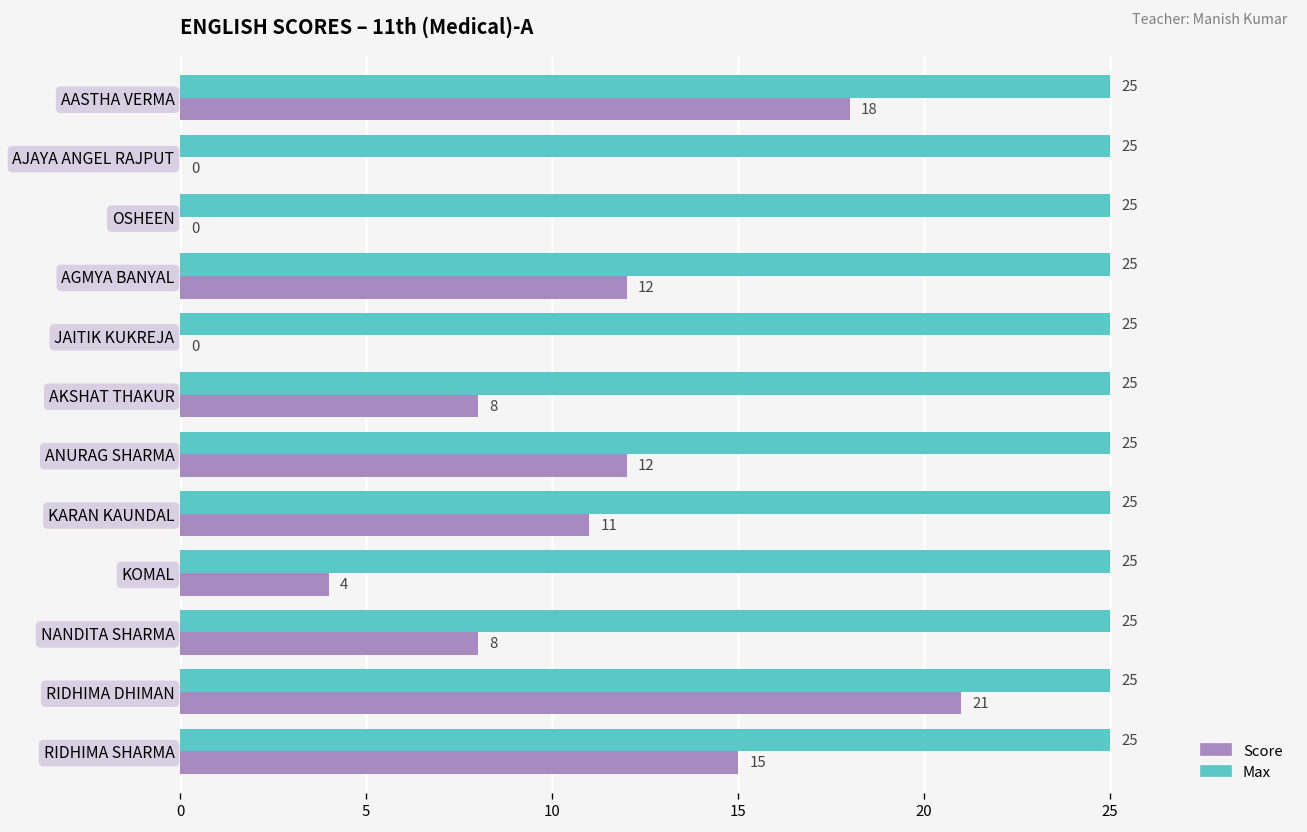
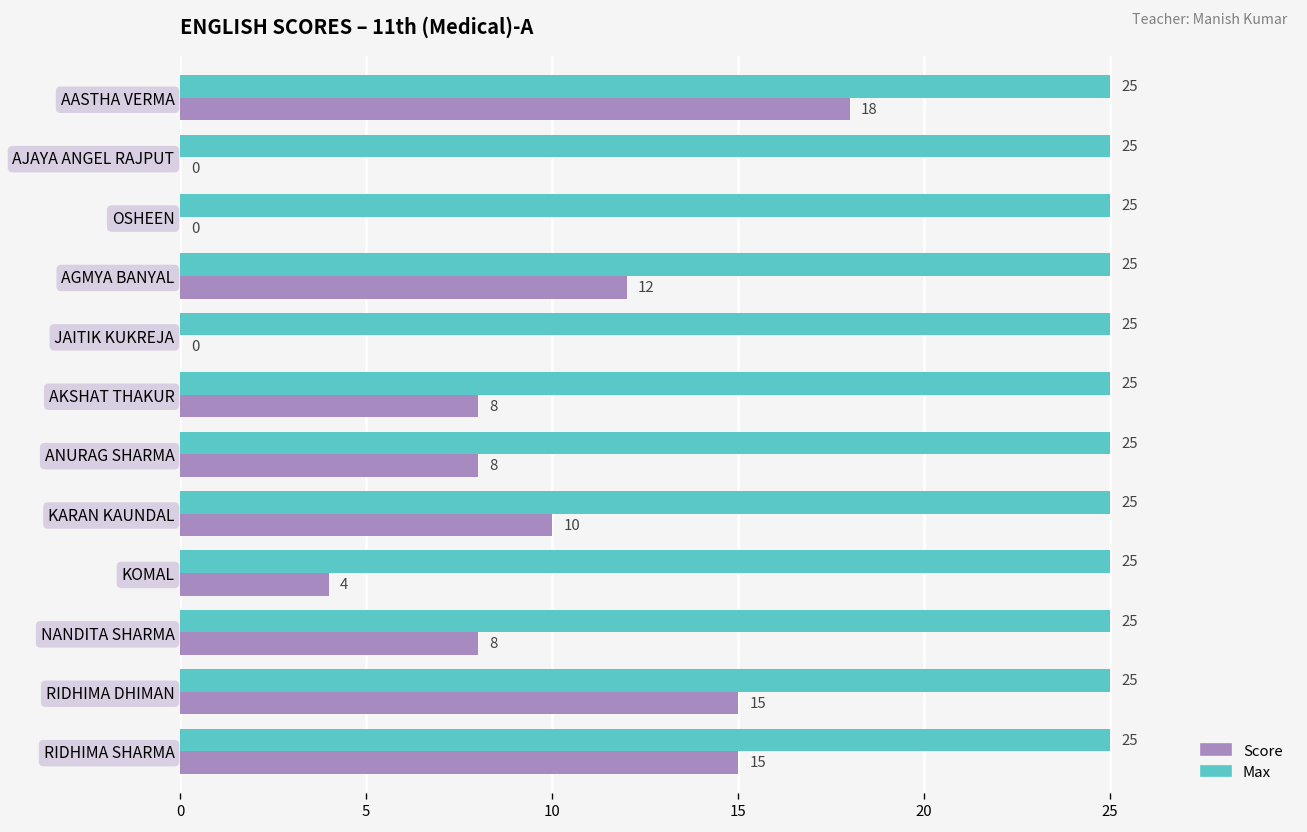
  {
    "Max": {
      "AASTHA VERMA": 25,
      "AJAYA ANGEL RAJPUT": 25,
      "OSHEEN": 25,
      "AGMYA BANYAL": 25,
      "JAITIK KUKREJA": 25,
      "AKSHAT THAKUR": 25,
      "ANURAG SHARMA": 25,
      "KARAN KAUNDAL": 25,
      "KOMAL": 25,
      "NANDITA SHARMA": 25,
      "RIDHIMA DHIMAN": 25,
      "RIDHIMA SHARMA": 25
    },
    "Score": {
      "AASTHA VERMA": 18,
      "AJAYA ANGEL RAJPUT": 0,
      "OSHEEN": 0,
      "AGMYA BANYAL": 12,
      "JAITIK KUKREJA": 0,
      "AKSHAT THAKUR": 8,
-     "ANURAG SHARMA": 12,
-     "KARAN KAUNDAL": 11,
+     "ANURAG SHARMA": 8,
+     "KARAN KAUNDAL": 10,
      "KOMAL": 4,
      "NANDITA SHARMA": 8,
-     "RIDHIMA DHIMAN": 21,
+     "RIDHIMA DHIMAN": 15,
      "RIDHIMA SHARMA": 15
    }
  }
